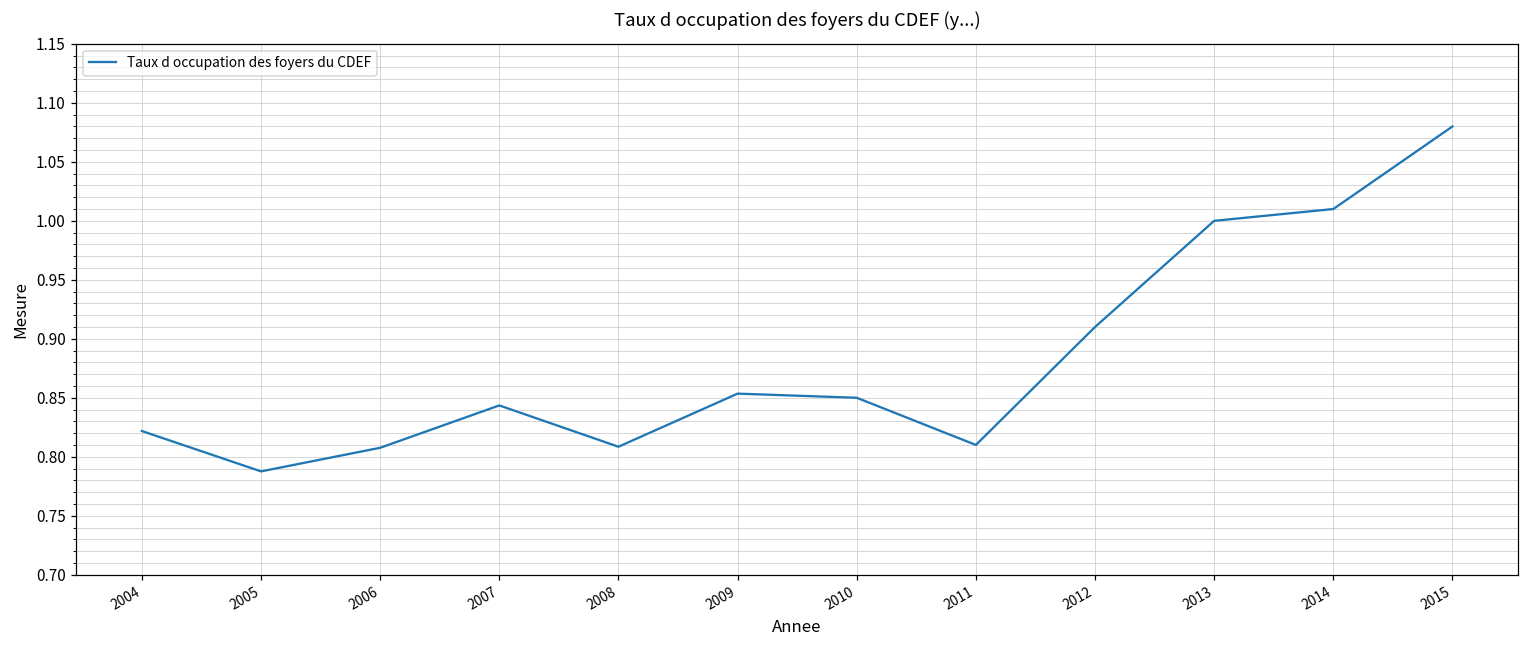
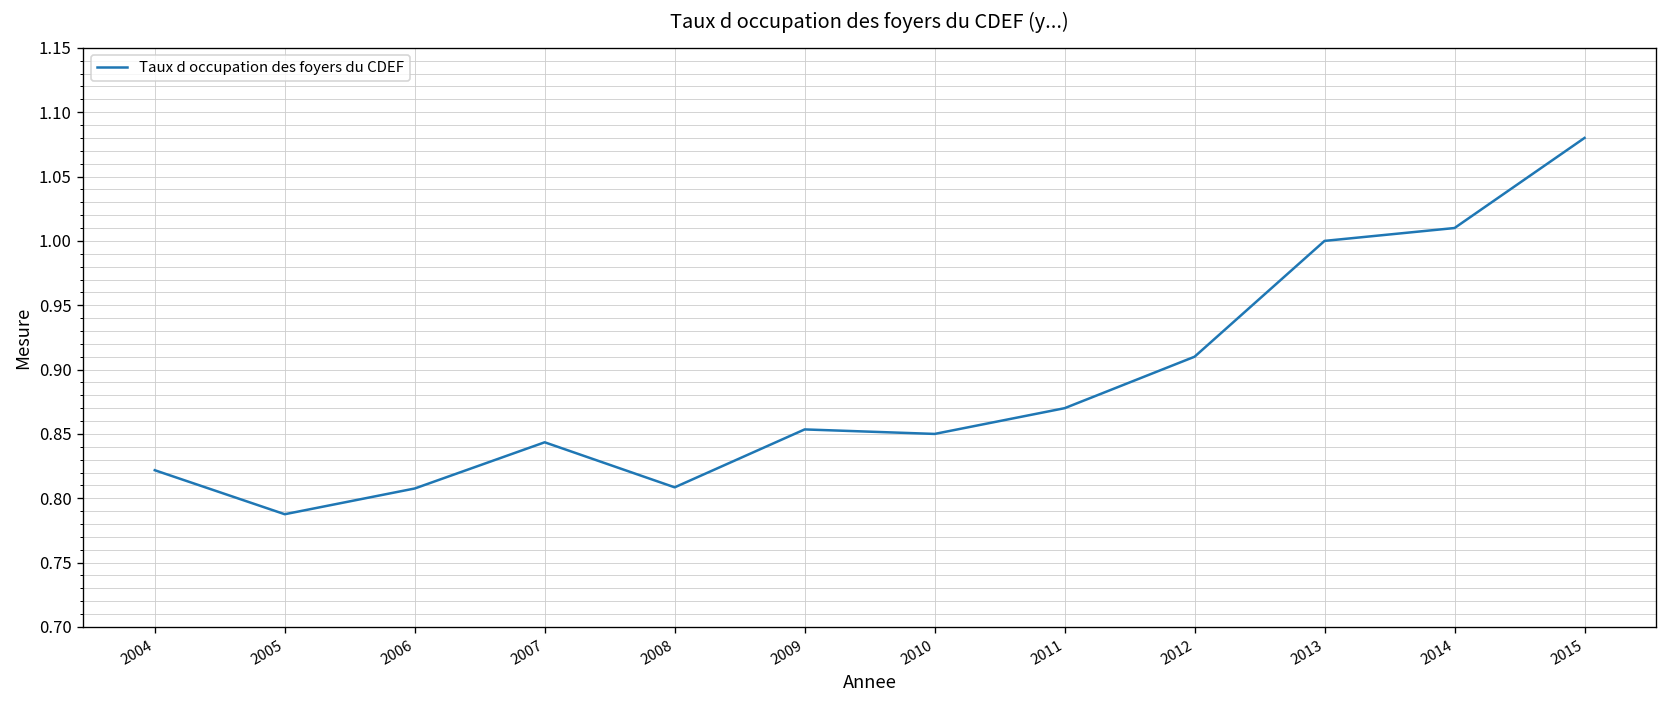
  {
    "2004": 0.82,
    "2005": 0.788,
    "2006": 0.808,
    "2007": 0.844,
    "2008": 0.81,
    "2009": 0.854,
    "2010": 0.85,
-   "2011": 0.81,
+   "2011": 0.87,
    "2012": 0.91,
    "2013": 1.00,
    "2014": 1.01,
    "2015": 1.08
  }
